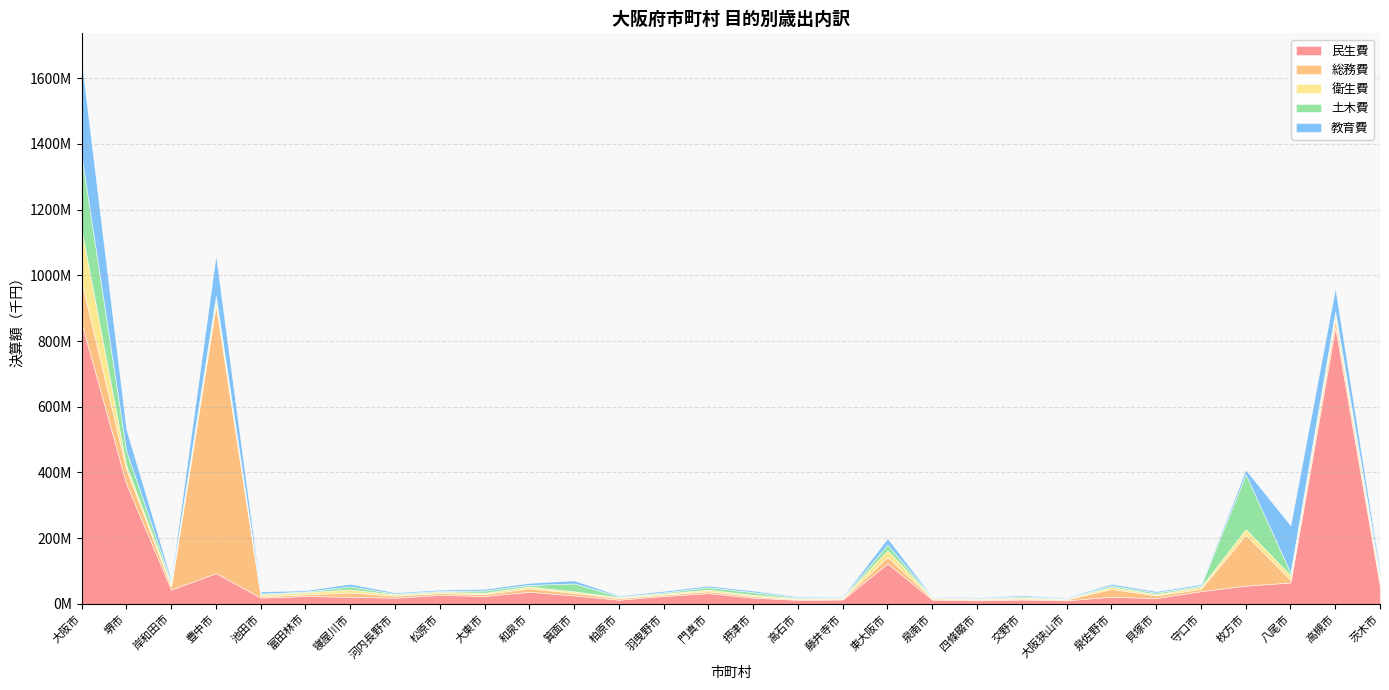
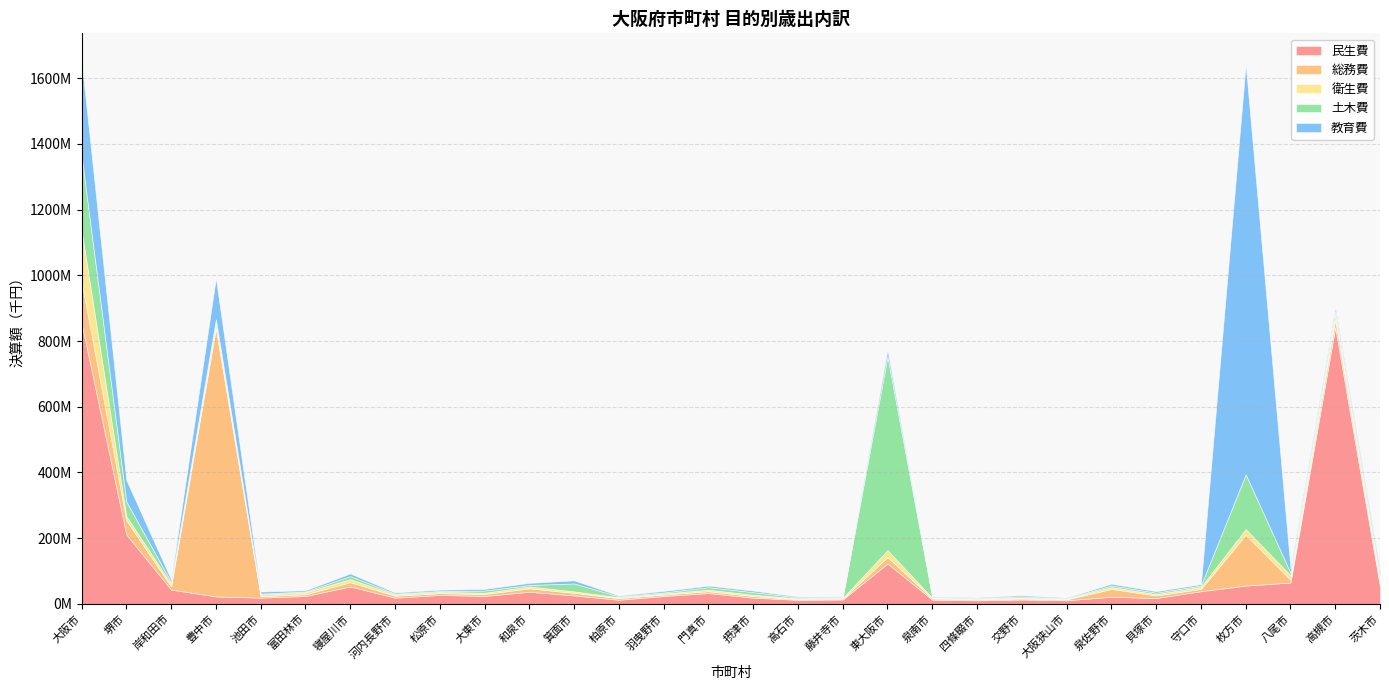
  {
    "民生費": {
      "大阪市": 860000000,
-     "堺市": 370000000,
+     "堺市": 210000000,
      "岸和田市": 40000000,
-     "豊中市": 90000000,
-     "寝屋川市": 20000000,
+     "豊中市": 20000000,
+     "寝屋川市": 50000000,
      "和泉市": 40000000,
      "東大阪市": 120000000,
      "泉佐野市": 20000000,
      "貝塚市": 20000000,
      "枚方市": 60000000,
      "八尾市": 70000000,
      "高槻市": 840000000,
      "茨木市": 50000000
    },
    "総務費": {
      "大阪市": 130000000,
      "堺市": 40000000,
      "豊中市": 820000000,
      "寝屋川市": 10000000,
      "東大阪市": 20000000,
      "枚方市": 150000000,
      "八尾市": 10000000,
      "高槻市": 20000000,
      "茨木市": 10000000
    },
    "衛生費": {
      "大阪市": 160000000,
      "堺市": 10000000,
      "豊中市": 20000000,
      "寝屋川市": 10000000,
      "東大阪市": 20000000,
      "枚方市": 20000000,
      "八尾市": 10000000,
      "高槻市": 20000000,
      "茨木市": 10000000
    },
    "土木費": {
      "大阪市": 230000000,
      "堺市": 40000000,
      "豊中市": 10000000,
      "寝屋川市": 10000000,
      "箕面市": 20000000,
-     "東大阪市": 20000000,
+     "東大阪市": 590000000,
      "枚方市": 170000000,
      "八尾市": 10000000,
      "高槻市": 10000000,
      "茨木市": 10000000
    },
    "教育費": {
      "大阪市": 290000000,
      "堺市": 70000000,
      "豊中市": 130000000,
      "寝屋川市": 10000000,
      "箕面市": 10000000,
      "東大阪市": 20000000,
-     "枚方市": 10000000,
-     "八尾市": 140000000,
-     "高槻市": 70000000,
+     "枚方市": 1250000000,
+     "八尾市": 10000000,
+     "高槻市": 10000000,
      "茨木市": 10000000
    }
  }
